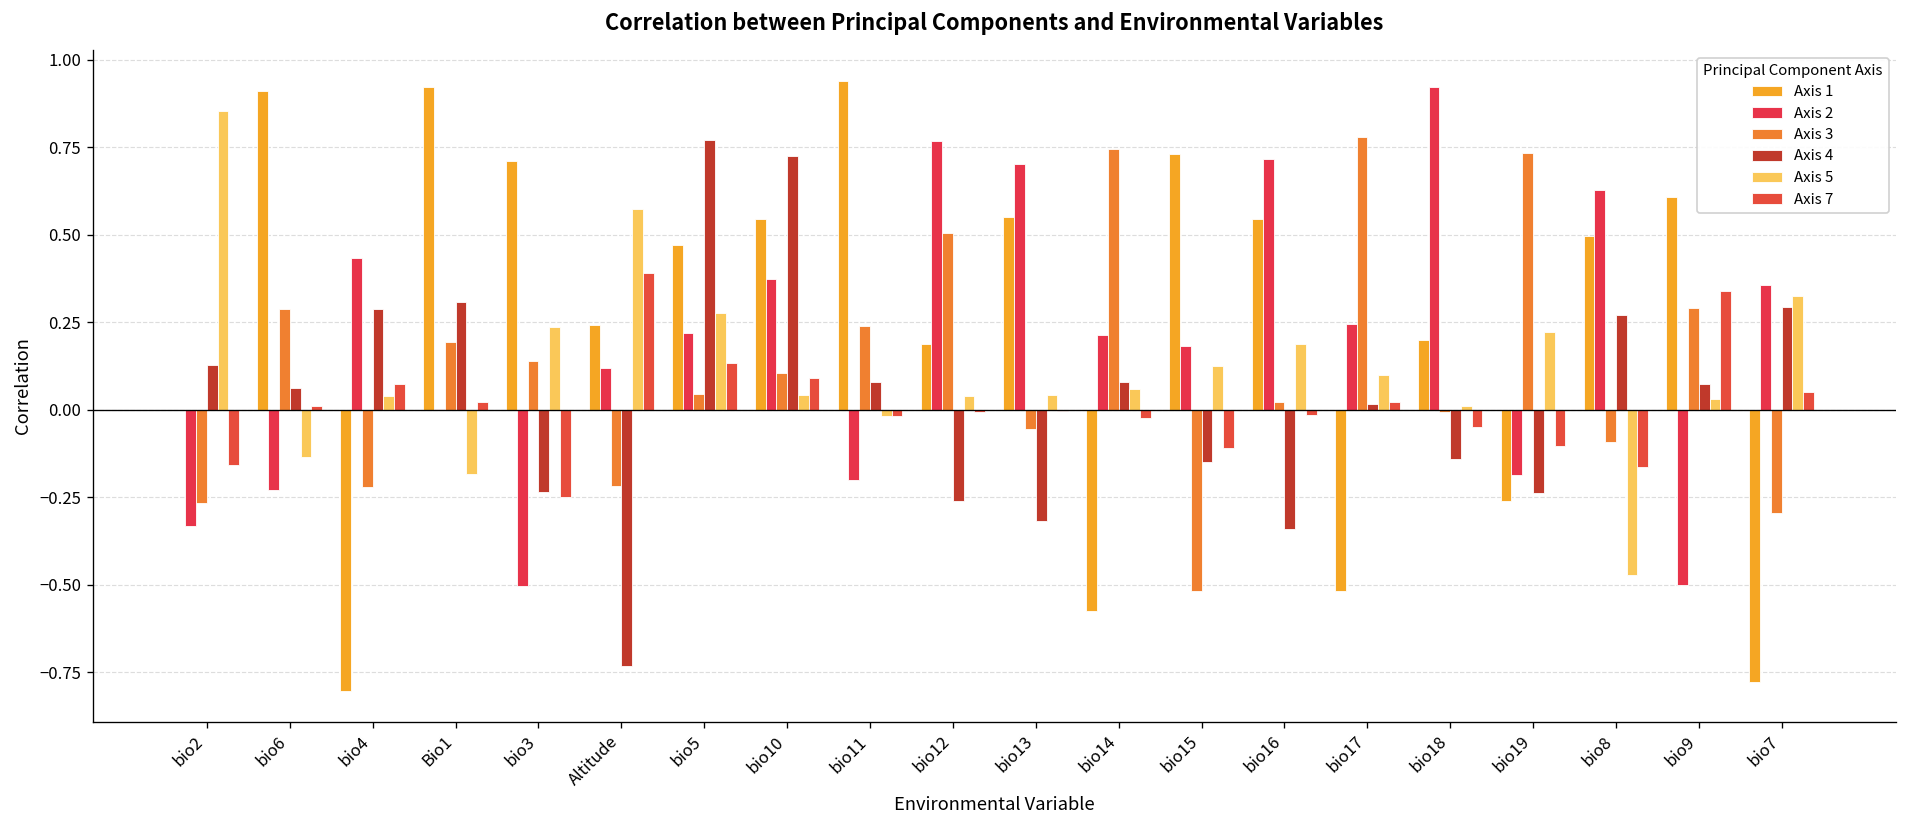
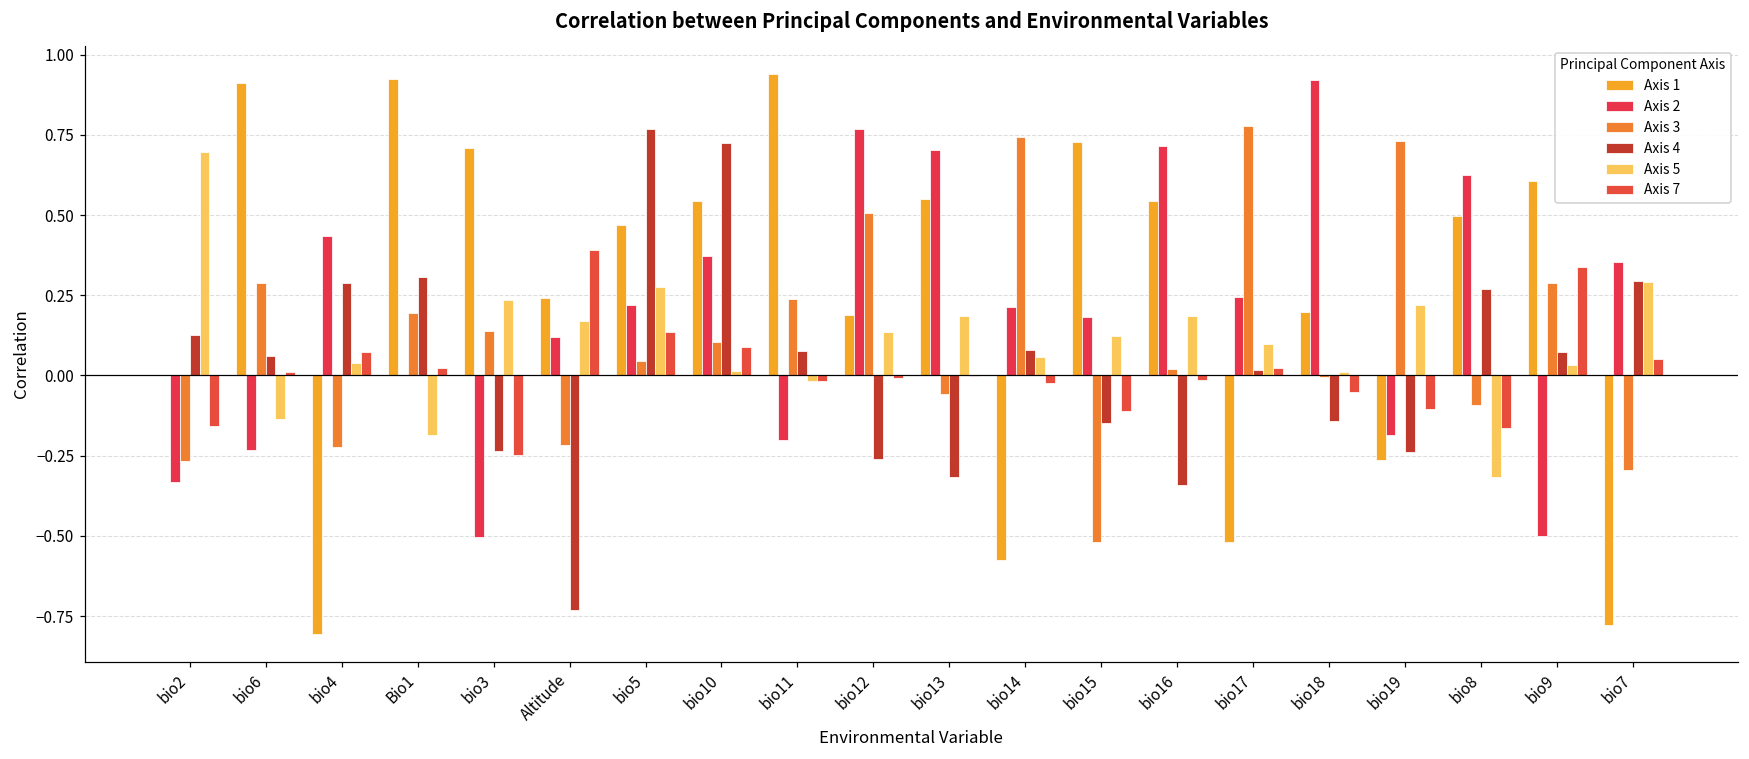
  {
    "Axis 5": {
-     "bio2": 0.85,
+     "bio2": 0.70,
      "bio6": -0.13,
      "bio4": 0.04,
      "Bio1": -0.18,
      "bio3": 0.23,
-     "Altitude": 0.57,
+     "Altitude": 0.17,
      "bio5": 0.28,
-     "bio10": 0.04,
+     "bio10": 0.01,
      "bio11": -0.02,
-     "bio12": 0.04,
-     "bio13": 0.04,
+     "bio12": 0.13,
+     "bio13": 0.19,
      "bio14": 0.06,
      "bio15": 0.12,
      "bio16": 0.19,
      "bio17": 0.10,
      "bio18": 0.01,
      "bio19": 0.22,
-     "bio8": -0.47,
+     "bio8": -0.32,
      "bio9": 0.03,
-     "bio7": 0.32
+     "bio7": 0.29
    }
  }
